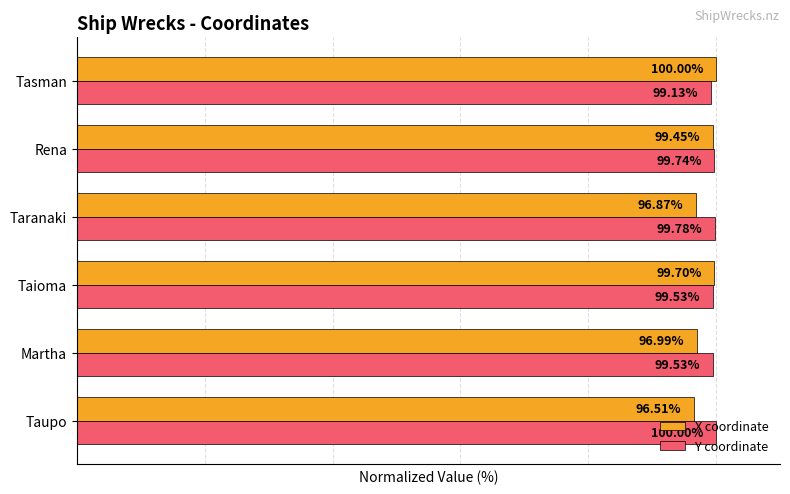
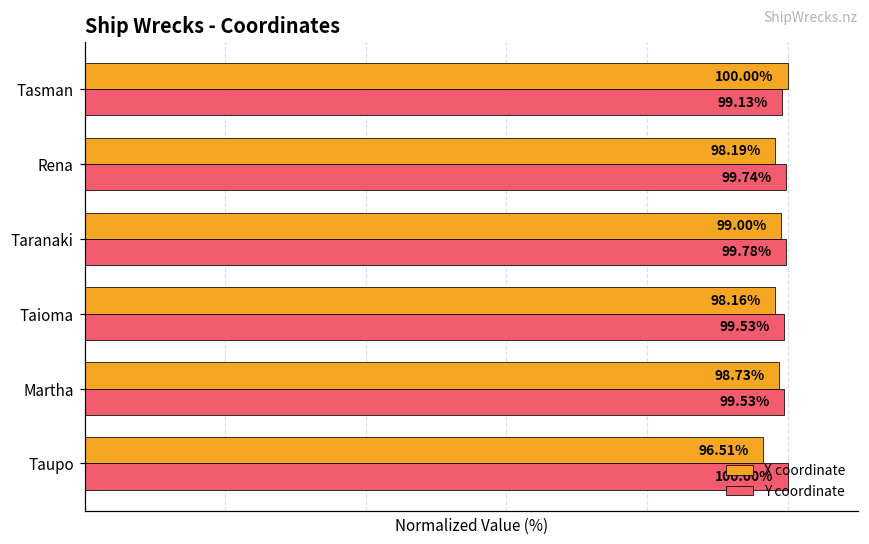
  {
    "X coordinate": {
      "Tasman": "100.00%",
-     "Rena": "99.45%",
-     "Taranaki": "96.87%",
-     "Taioma": "99.70%",
-     "Martha": "96.99%",
+     "Rena": "98.19%",
+     "Taranaki": "99.00%",
+     "Taioma": "98.16%",
+     "Martha": "98.73%",
      "Taupo": "96.51%"
    },
    "Y coordinate": {
      "Tasman": "99.13%",
      "Rena": "99.74%",
      "Taranaki": "99.78%",
      "Taioma": "99.53%",
      "Martha": "99.53%",
      "Taupo": "100.00%"
    }
  }
